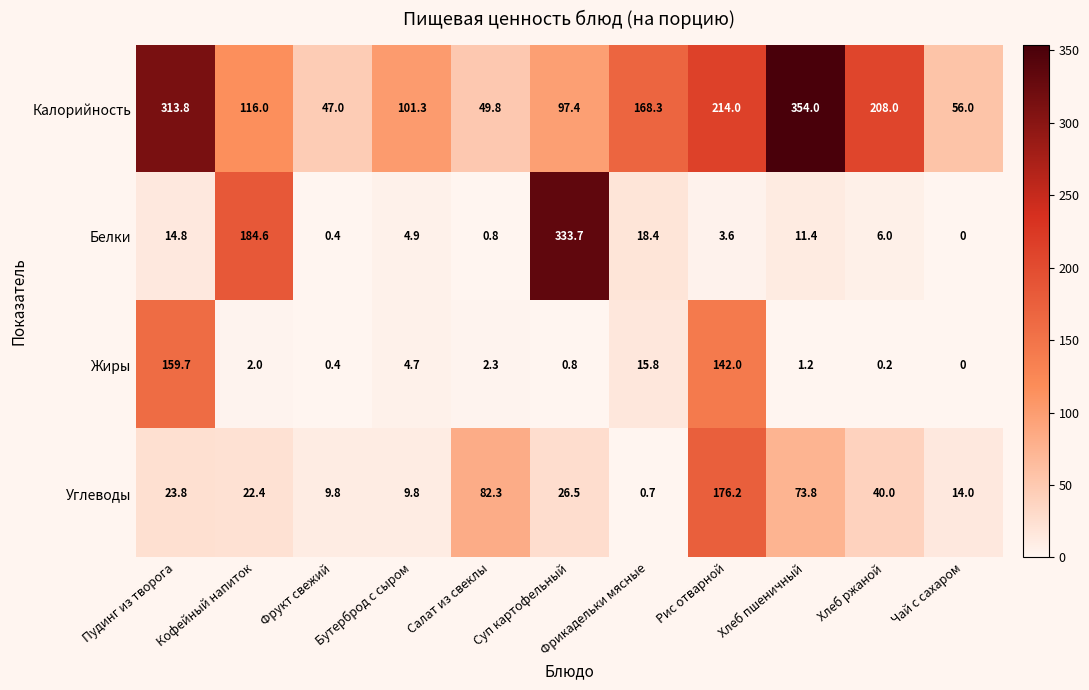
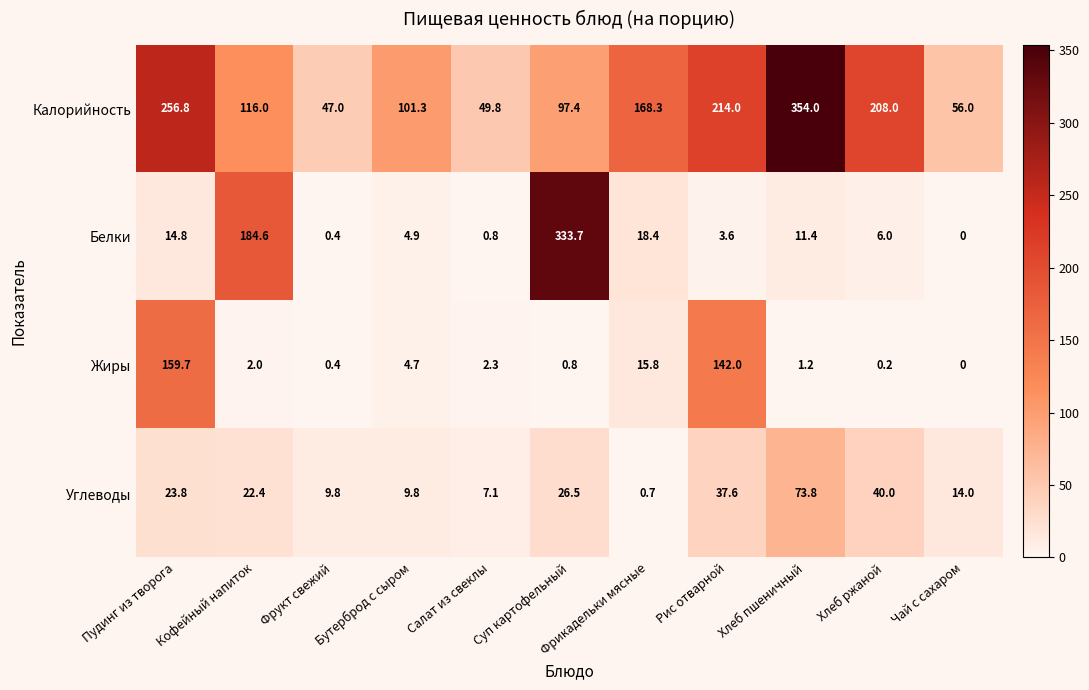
  {
    "Калорийность": {
-     "Пудинг из творога": 313.8,
+     "Пудинг из творога": 256.8,
      "Кофейный напиток": 116.0,
      "Фрукт свежий": 47.0,
      "Бутерброд с сыром": 101.3,
      "Салат из свеклы": 49.8,
      "Суп картофельный": 97.4,
      "Фрикадельки мясные": 168.3,
      "Рис отварной": 214.0,
      "Хлеб пшеничный": 354.0,
      "Хлеб ржаной": 208.0,
      "Чай с сахаром": 56.0
    },
    "Белки": {
      "Пудинг из творога": 14.8,
      "Кофейный напиток": 184.6,
      "Фрукт свежий": 0.4,
      "Бутерброд с сыром": 4.9,
      "Салат из свеклы": 0.8,
      "Суп картофельный": 333.7,
      "Фрикадельки мясные": 18.4,
      "Рис отварной": 3.6,
      "Хлеб пшеничный": 11.4,
      "Хлеб ржаной": 6.0,
      "Чай с сахаром": 0
    },
    "Жиры": {
      "Пудинг из творога": 159.7,
      "Кофейный напиток": 2.0,
      "Фрукт свежий": 0.4,
      "Бутерброд с сыром": 4.7,
      "Салат из свеклы": 2.3,
      "Суп картофельный": 0.8,
      "Фрикадельки мясные": 15.8,
      "Рис отварной": 142.0,
      "Хлеб пшеничный": 1.2,
      "Хлеб ржаной": 0.2,
      "Чай с сахаром": 0
    },
    "Углеводы": {
      "Пудинг из творога": 23.8,
      "Кофейный напиток": 22.4,
      "Фрукт свежий": 9.8,
      "Бутерброд с сыром": 9.8,
-     "Салат из свеклы": 82.3,
+     "Салат из свеклы": 7.1,
      "Суп картофельный": 26.5,
      "Фрикадельки мясные": 0.7,
-     "Рис отварной": 176.2,
+     "Рис отварной": 37.6,
      "Хлеб пшеничный": 73.8,
      "Хлеб ржаной": 40.0,
      "Чай с сахаром": 14.0
    }
  }
